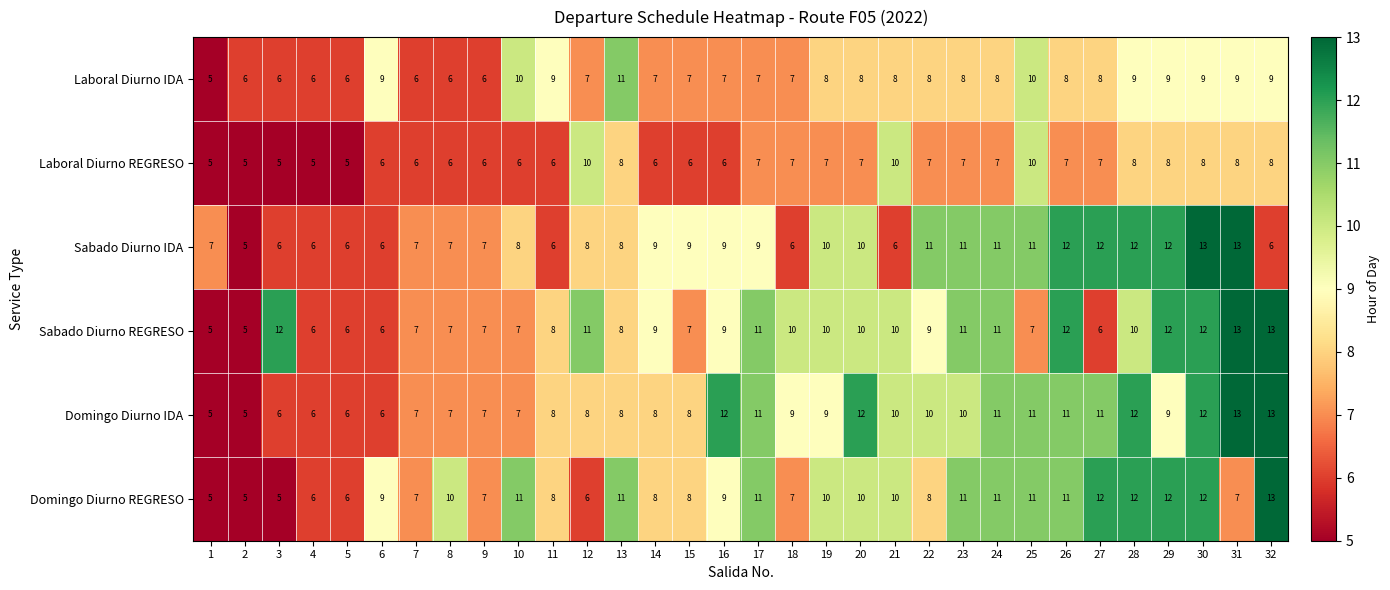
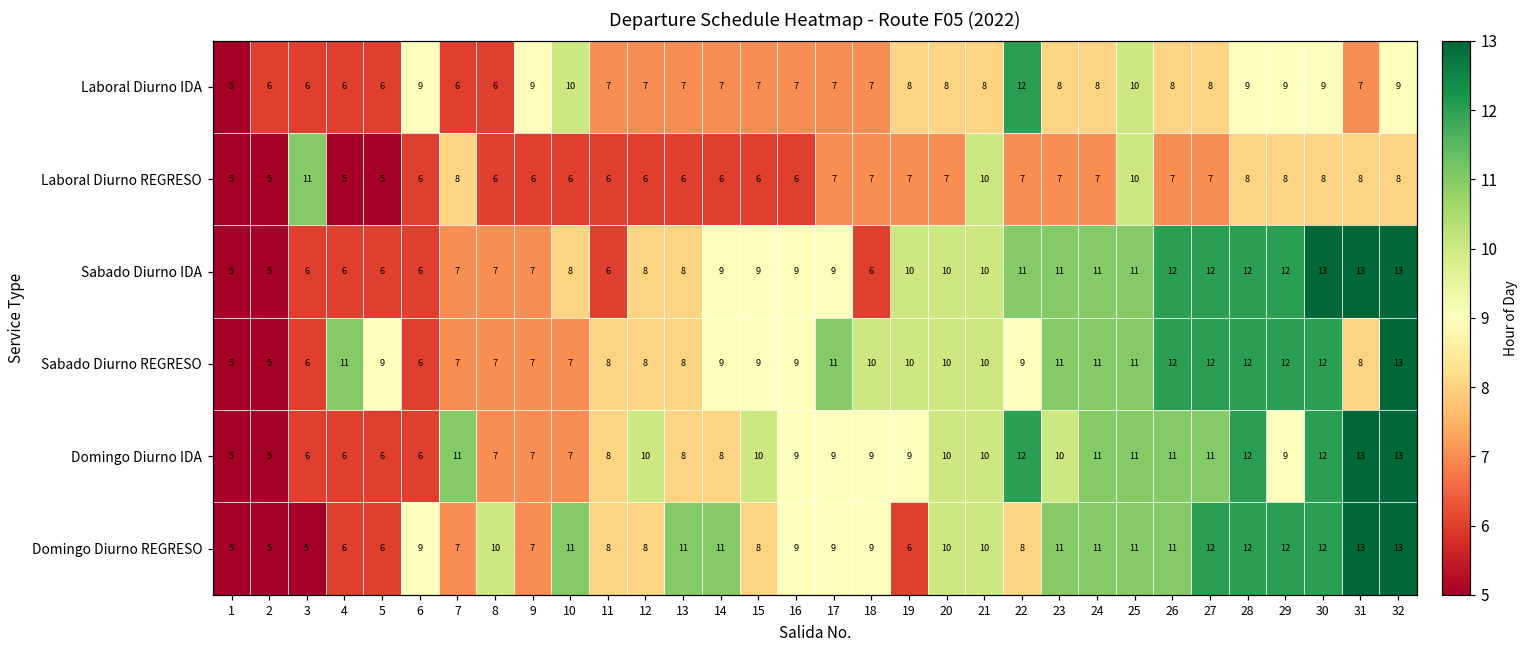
  {
    "Laboral Diurno IDA": {
      "1": 5,
      "2": 6,
      "3": 6,
      "4": 6,
      "5": 6,
      "6": 9,
      "7": 6,
      "8": 6,
-     "9": 6,
+     "9": 9,
      "10": 10,
-     "11": 9,
+     "11": 7,
      "12": 7,
-     "13": 11,
+     "13": 7,
      "14": 7,
      "15": 7,
      "16": 7,
      "17": 7,
      "18": 7,
      "19": 8,
      "20": 8,
      "21": 8,
-     "22": 8,
+     "22": 12,
      "23": 8,
      "24": 8,
      "25": 10,
      "26": 8,
      "27": 8,
      "28": 9,
      "29": 9,
      "30": 9,
-     "31": 9,
+     "31": 7,
      "32": 9
    },
    "Laboral Diurno REGRESO": {
      "1": 5,
      "2": 5,
-     "3": 5,
+     "3": 11,
      "4": 5,
      "5": 5,
      "6": 6,
-     "7": 6,
+     "7": 8,
      "8": 6,
      "9": 6,
      "10": 6,
      "11": 6,
-     "12": 10,
-     "13": 8,
+     "12": 6,
+     "13": 6,
      "14": 6,
      "15": 6,
      "16": 6,
      "17": 7,
      "18": 7,
      "19": 7,
      "20": 7,
      "21": 10,
      "22": 7,
      "23": 7,
      "24": 7,
      "25": 10,
      "26": 7,
      "27": 7,
      "28": 8,
      "29": 8,
      "30": 8,
      "31": 8,
      "32": 8
    },
    "Sabado Diurno IDA": {
-     "1": 7,
+     "1": 5,
      "2": 5,
      "3": 6,
      "4": 6,
      "5": 6,
      "6": 6,
      "7": 7,
      "8": 7,
      "9": 7,
      "10": 8,
      "11": 6,
      "12": 8,
      "13": 8,
      "14": 9,
      "15": 9,
      "16": 9,
      "17": 9,
      "18": 6,
      "19": 10,
      "20": 10,
-     "21": 6,
+     "21": 10,
      "22": 11,
      "23": 11,
      "24": 11,
      "25": 11,
      "26": 12,
      "27": 12,
      "28": 12,
      "29": 12,
      "30": 13,
      "31": 13,
-     "32": 6
+     "32": 13
    },
    "Sabado Diurno REGRESO": {
      "1": 5,
      "2": 5,
-     "3": 12,
-     "4": 6,
-     "5": 6,
+     "3": 6,
+     "4": 11,
+     "5": 9,
      "6": 6,
      "7": 7,
      "8": 7,
      "9": 7,
      "10": 7,
      "11": 8,
-     "12": 11,
+     "12": 8,
      "13": 8,
      "14": 9,
-     "15": 7,
+     "15": 9,
      "16": 9,
      "17": 11,
      "18": 10,
      "19": 10,
      "20": 10,
      "21": 10,
      "22": 9,
      "23": 11,
      "24": 11,
-     "25": 7,
+     "25": 11,
      "26": 12,
-     "27": 6,
-     "28": 10,
+     "27": 12,
+     "28": 12,
      "29": 12,
      "30": 12,
-     "31": 13,
+     "31": 8,
      "32": 13
    },
    "Domingo Diurno IDA": {
      "1": 5,
      "2": 5,
      "3": 6,
      "4": 6,
      "5": 6,
      "6": 6,
-     "7": 7,
+     "7": 11,
      "8": 7,
      "9": 7,
      "10": 7,
      "11": 8,
-     "12": 8,
+     "12": 10,
      "13": 8,
      "14": 8,
-     "15": 8,
-     "16": 12,
-     "17": 11,
+     "15": 10,
+     "16": 9,
+     "17": 9,
      "18": 9,
      "19": 9,
-     "20": 12,
+     "20": 10,
      "21": 10,
-     "22": 10,
+     "22": 12,
      "23": 10,
      "24": 11,
      "25": 11,
      "26": 11,
      "27": 11,
      "28": 12,
      "29": 9,
      "30": 12,
      "31": 13,
      "32": 13
    },
    "Domingo Diurno REGRESO": {
      "1": 5,
      "2": 5,
      "3": 5,
      "4": 6,
      "5": 6,
      "6": 9,
      "7": 7,
      "8": 10,
      "9": 7,
      "10": 11,
      "11": 8,
-     "12": 6,
+     "12": 8,
      "13": 11,
-     "14": 8,
+     "14": 11,
      "15": 8,
      "16": 9,
-     "17": 11,
-     "18": 7,
-     "19": 10,
+     "17": 9,
+     "18": 9,
+     "19": 6,
      "20": 10,
      "21": 10,
      "22": 8,
      "23": 11,
      "24": 11,
      "25": 11,
      "26": 11,
      "27": 12,
      "28": 12,
      "29": 12,
      "30": 12,
-     "31": 7,
+     "31": 13,
      "32": 13
    }
  }
